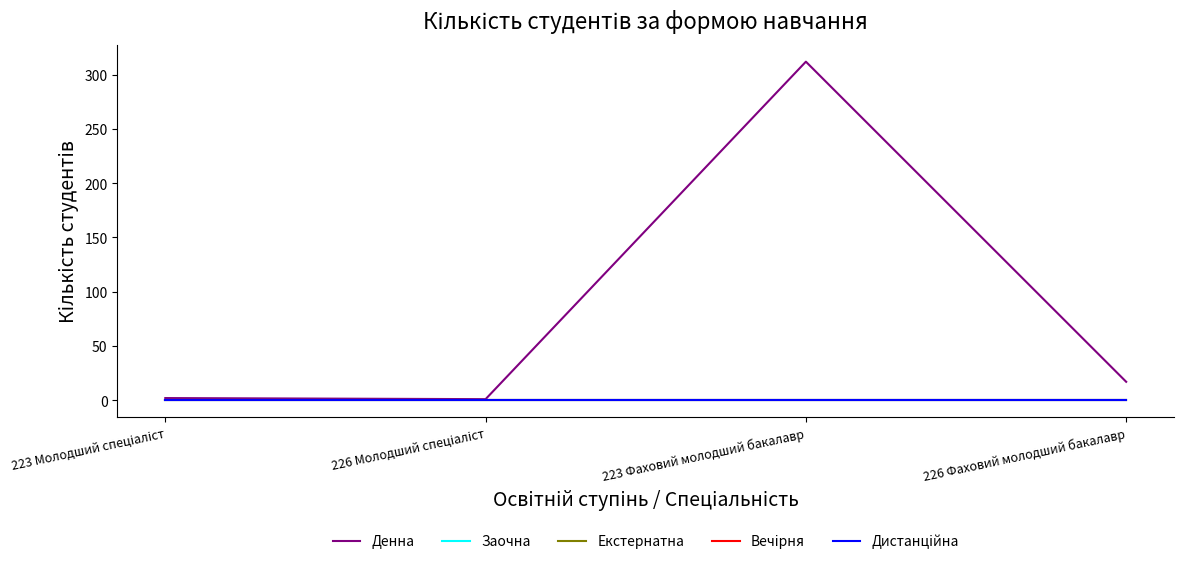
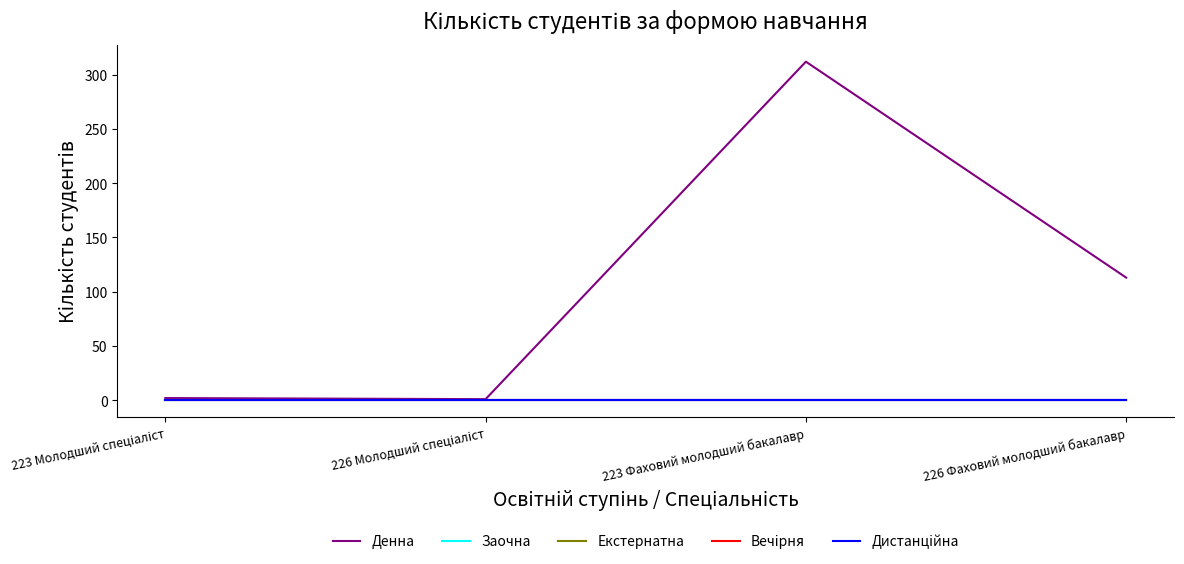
  {
    "Денна": {
      "223 Фаховий молодший бакалавр": 312,
-     "226 Фаховий молодший бакалавр": 17
+     "226 Фаховий молодший бакалавр": 113
    },
    "Дистанційна": {
      "223 Фаховий молодший бакалавр": 0,
      "226 Фаховий молодший бакалавр": 0
    }
  }
